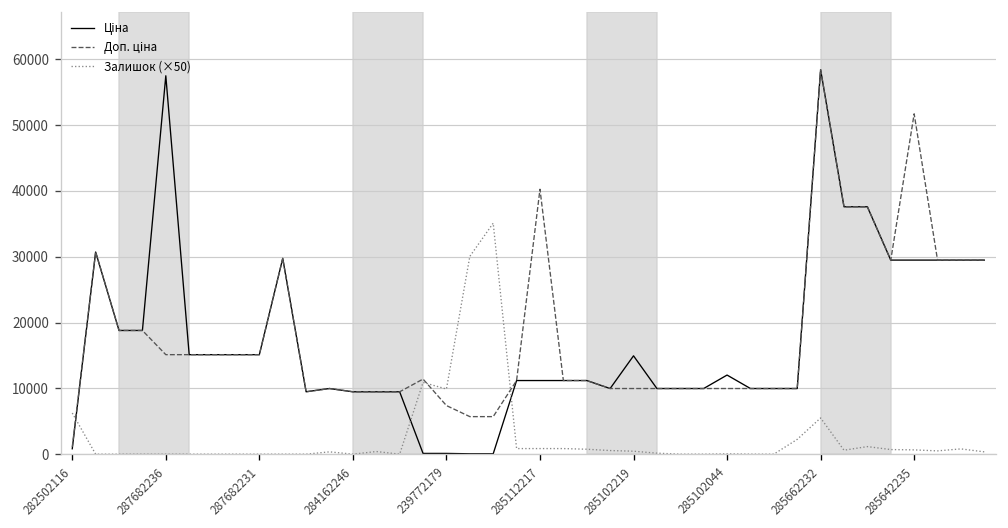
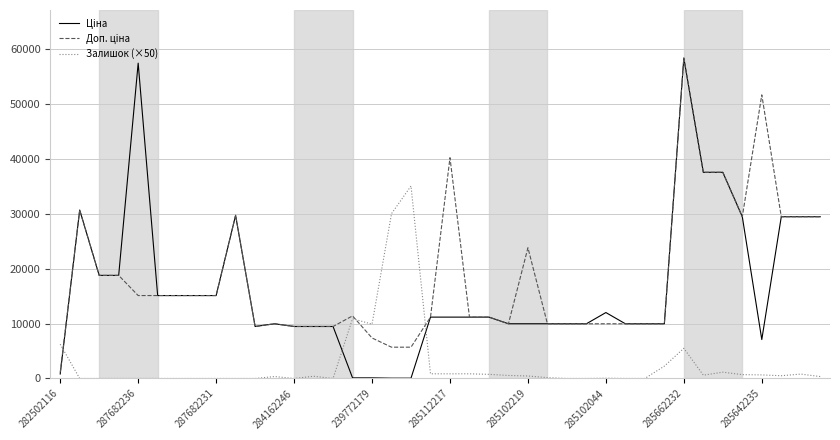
  {
    "Ціна": {
      "287682236": 57000,
      "239772179": 0,
      "285112217": 11000,
-     "285102219": 15000,
+     "285102219": 10000,
      "285102044": 12000,
-     "285642235": 29000
+     "285642235": 7000
    },
    "Доп. ціна": {
      "287682236": 15000,
      "239772179": 7000,
      "285112217": 40000,
-     "285102219": 10000,
+     "285102219": 24000,
      "285102044": 10000,
      "285642235": 52000
    },
    "Залишок (×50)": {
      "282502116": 6000,
      "287682236": 0,
      "287682231": 0,
      "284162246": 0,
      "239772179": 10000,
      "285112217": 1000,
      "285102219": 0,
      "285102044": 0,
      "285662232": 6000,
      "285642235": 1000
    }
  }
